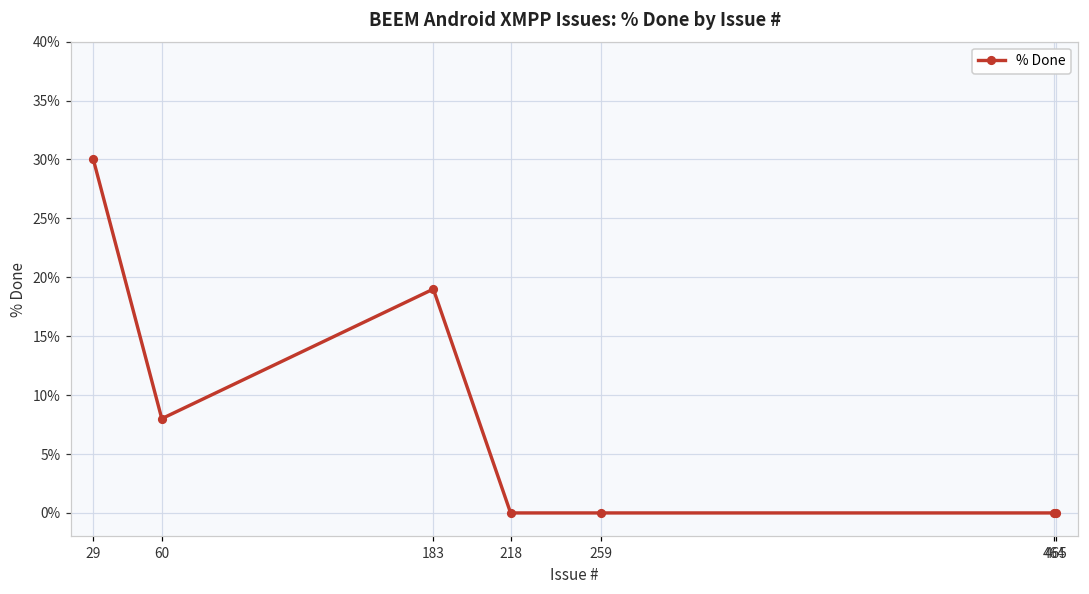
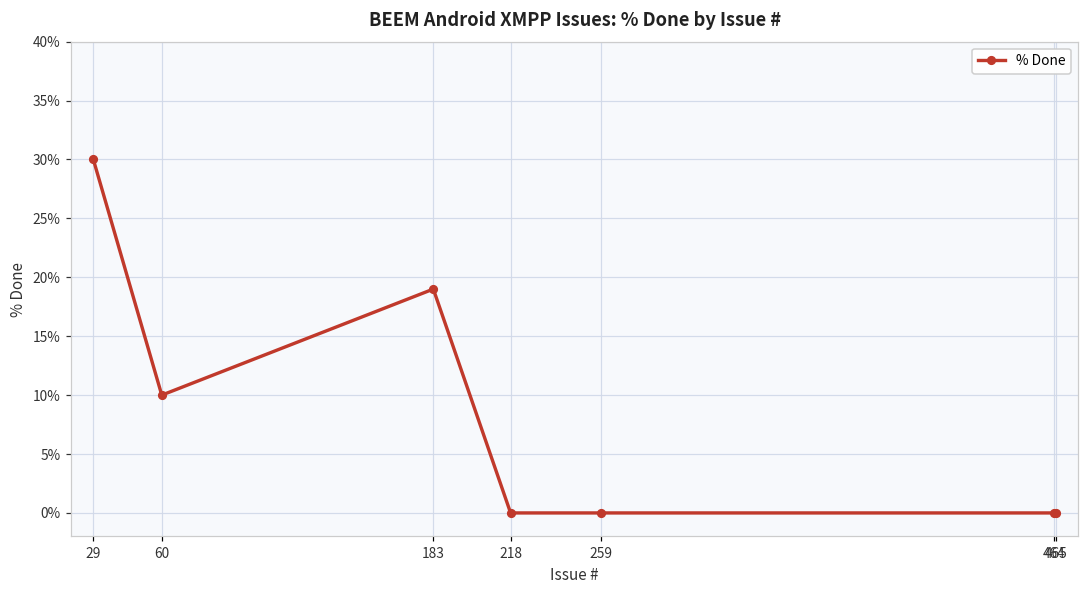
  {
    "29": "30%",
-   "60": "8%",
+   "60": "10%",
    "183": "19%",
    "218": "0%",
    "259": "0%"
  }
